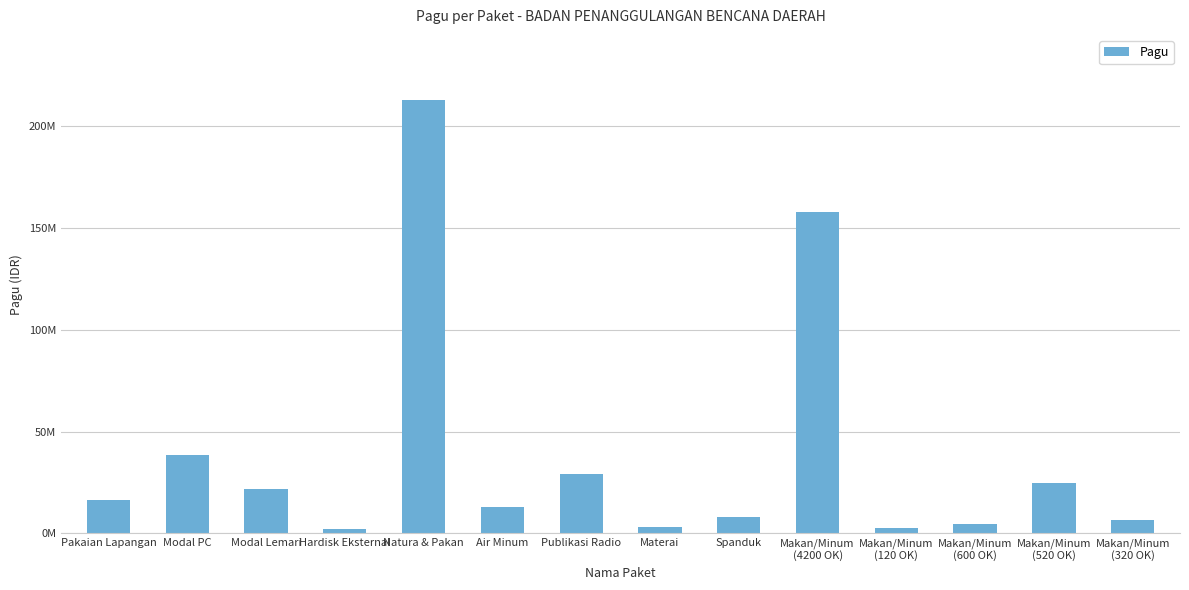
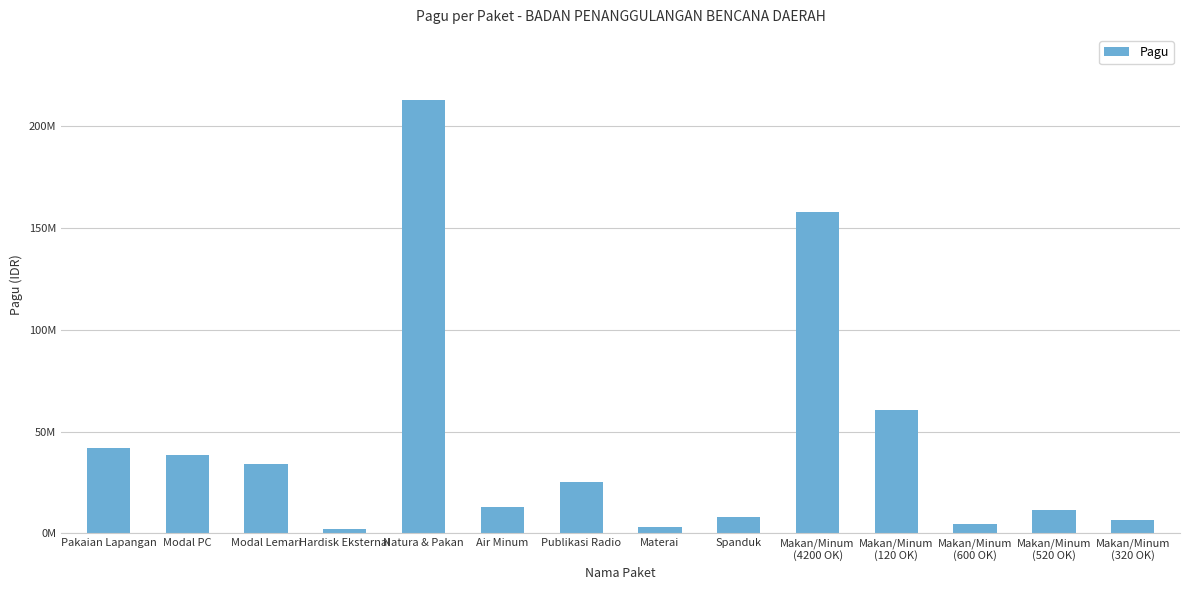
  {
-   "Pakaian Lapangan": 16000000,
+   "Pakaian Lapangan": 42000000,
    "Modal PC": 38000000,
-   "Modal Lemari": 22000000,
+   "Modal Lemari": 34000000,
    "Hardisk Eksternal": 2000000,
    "Natura & Pakan": 213000000,
    "Air Minum": 13000000,
-   "Publikasi Radio": 29000000,
+   "Publikasi Radio": 25000000,
    "Materai": 3000000,
    "Spanduk": 8000000,
    "Makan/Minum (4200 OK)": 158000000,
-   "Makan/Minum (120 OK)": 3000000,
+   "Makan/Minum (120 OK)": 61000000,
    "Makan/Minum (600 OK)": 4000000,
-   "Makan/Minum (520 OK)": 25000000,
+   "Makan/Minum (520 OK)": 12000000,
    "Makan/Minum (320 OK)": 7000000
  }
